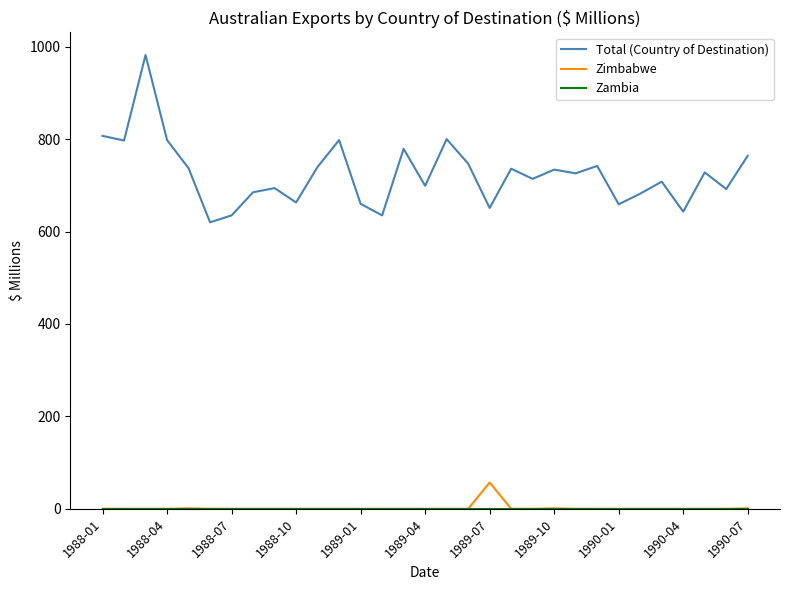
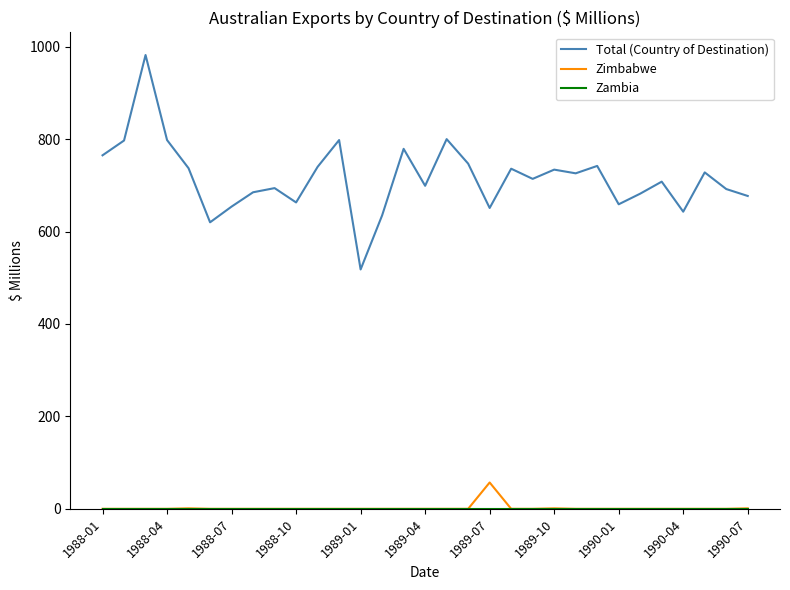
  {
    "Total (Country of Destination)": {
-     "1988-01": 810,
+     "1988-01": 770,
      "1988-04": 800,
-     "1988-07": 640,
+     "1988-07": 650,
      "1988-10": 660,
-     "1989-01": 660,
+     "1989-01": 520,
      "1989-04": 700,
      "1989-07": 650,
      "1989-10": 730,
      "1990-01": 660,
      "1990-04": 640,
-     "1990-07": 760
+     "1990-07": 680
    },
    "Zimbabwe": {
      "1989-07": 60
    },
    "Zambia": {
      "1989-07": 0
    }
  }
